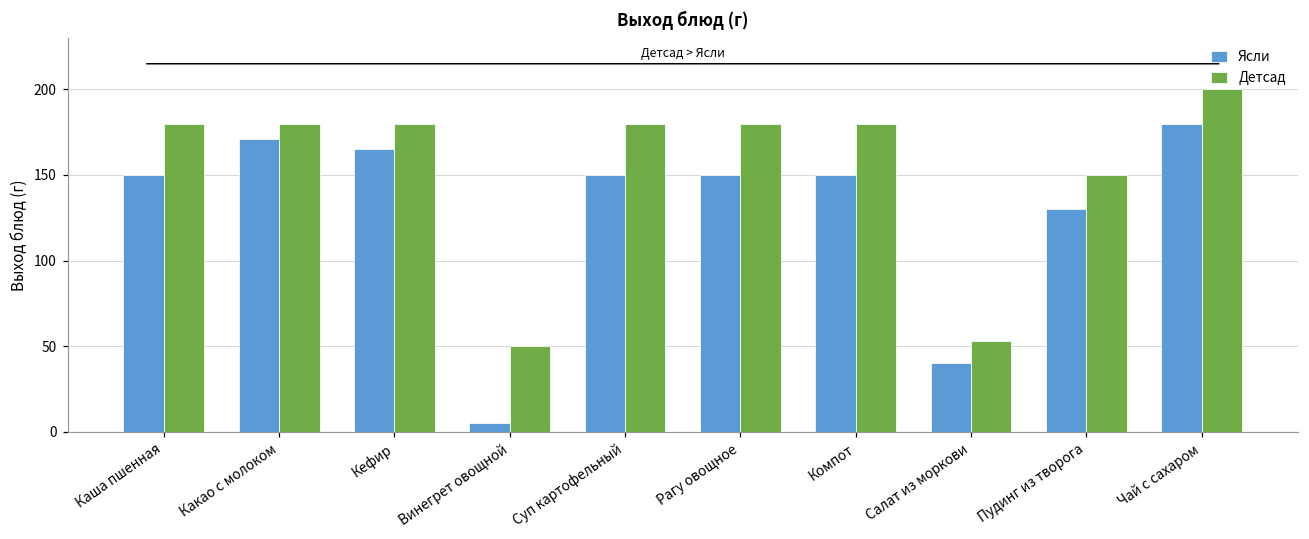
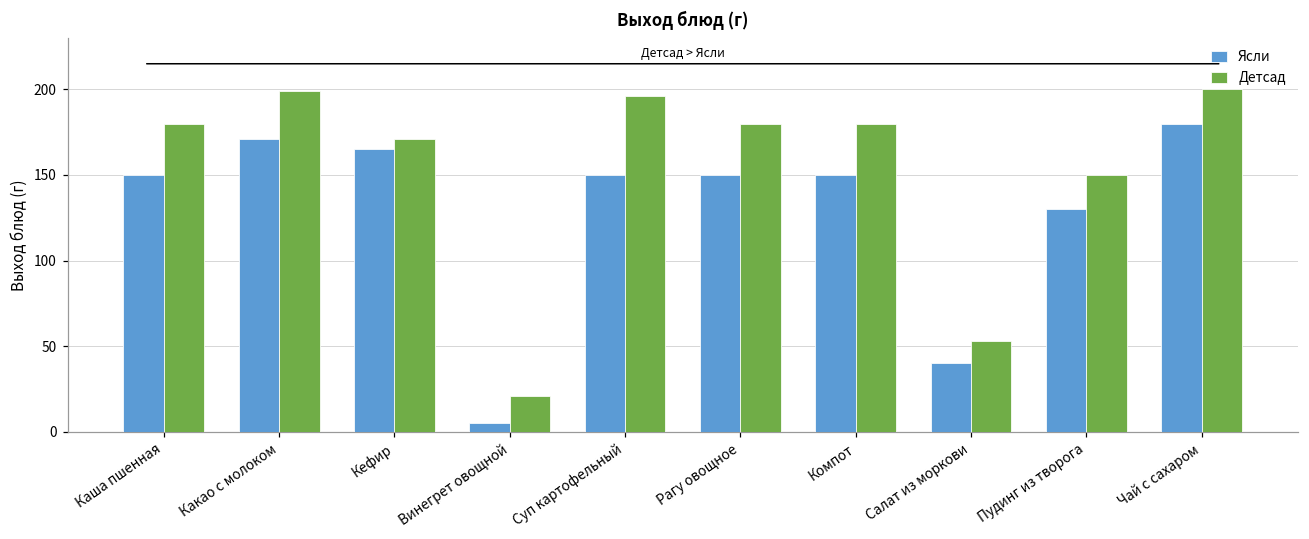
  {
    "Ясли": {
      "Каша пшенная": 150,
      "Какао с молоком": 171,
      "Кефир": 165,
      "Винегрет овощной": 5,
      "Суп картофельный": 150,
      "Рагу овощное": 150,
      "Компот": 150,
      "Салат из моркови": 40,
      "Пудинг из творога": 130,
      "Чай с сахаром": 180
    },
    "Детсад": {
      "Каша пшенная": 180,
-     "Какао с молоком": 180,
-     "Кефир": 180,
-     "Винегрет овощной": 50,
-     "Суп картофельный": 180,
+     "Какао с молоком": 199,
+     "Кефир": 171,
+     "Винегрет овощной": 21,
+     "Суп картофельный": 196,
      "Рагу овощное": 180,
      "Компот": 180,
      "Салат из моркови": 53,
      "Пудинг из творога": 150,
      "Чай с сахаром": 200
    }
  }
